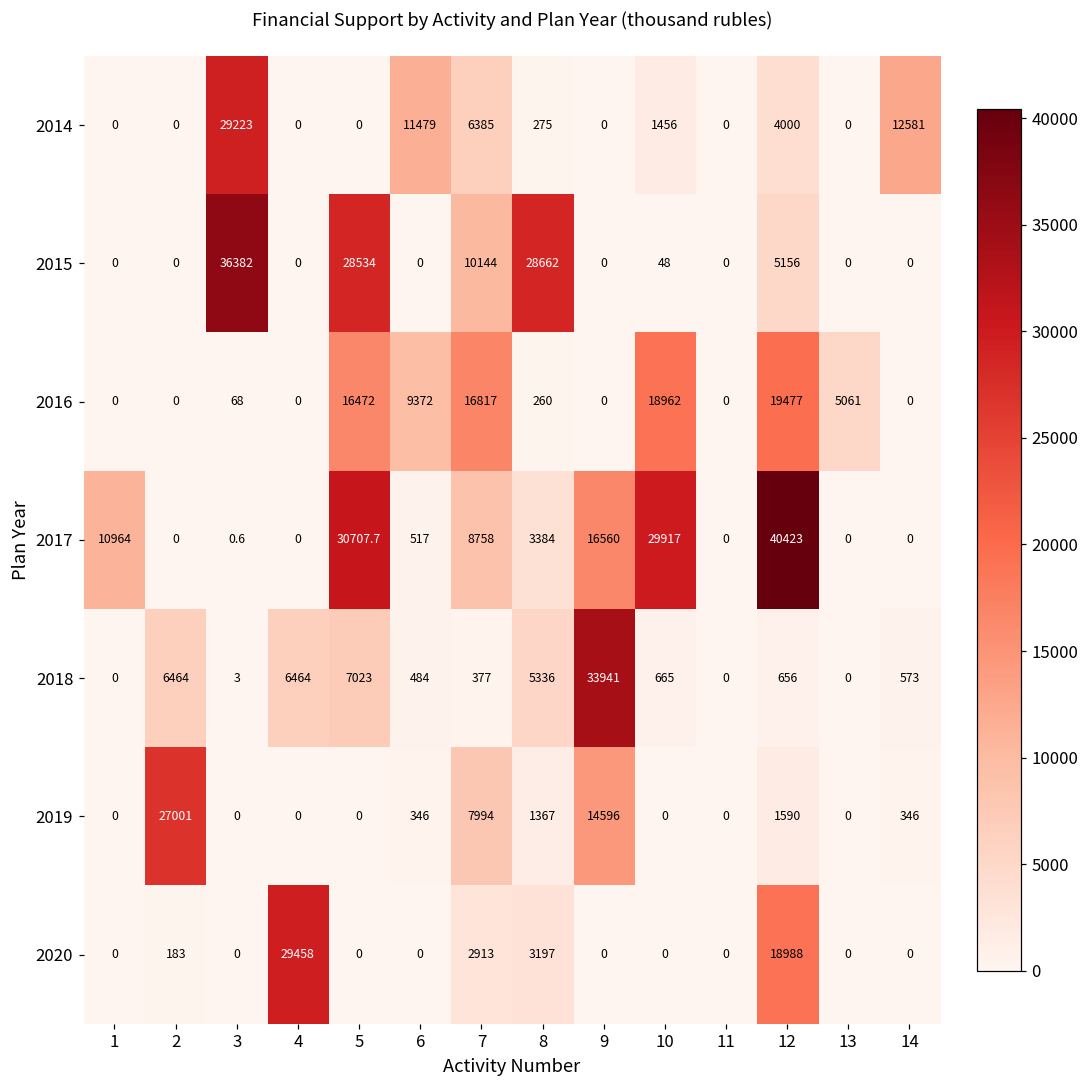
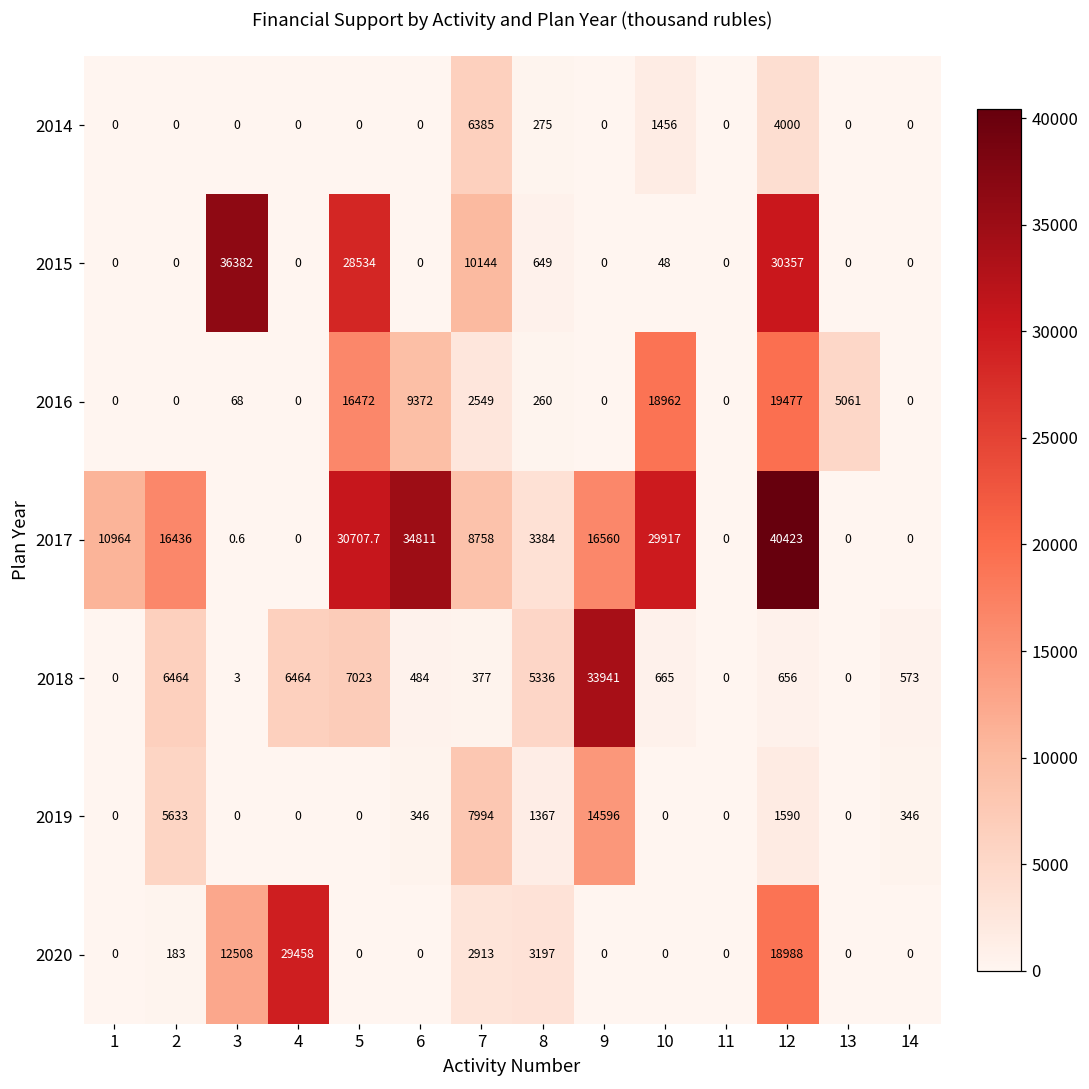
  {
    "2014": {
      "1": 0,
      "2": 0,
-     "3": 29223,
+     "3": 0,
      "4": 0,
      "5": 0,
-     "6": 11479,
+     "6": 0,
      "7": 6385,
      "8": 275,
      "9": 0,
      "10": 1456,
      "11": 0,
      "12": 4000,
      "13": 0,
-     "14": 12581
+     "14": 0
    },
    "2015": {
      "1": 0,
      "2": 0,
      "3": 36382,
      "4": 0,
      "5": 28534,
      "6": 0,
      "7": 10144,
-     "8": 28662,
+     "8": 649,
      "9": 0,
      "10": 48,
      "11": 0,
-     "12": 5156,
+     "12": 30357,
      "13": 0,
      "14": 0
    },
    "2016": {
      "1": 0,
      "2": 0,
      "3": 68,
      "4": 0,
      "5": 16472,
      "6": 9372,
-     "7": 16817,
+     "7": 2549,
      "8": 260,
      "9": 0,
      "10": 18962,
      "11": 0,
      "12": 19477,
      "13": 5061,
      "14": 0
    },
    "2017": {
      "1": 10964,
-     "2": 0,
+     "2": 16436,
      "3": 0.6,
      "4": 0,
      "5": 30707.7,
-     "6": 517,
+     "6": 34811,
      "7": 8758,
      "8": 3384,
      "9": 16560,
      "10": 29917,
      "11": 0,
      "12": 40423,
      "13": 0,
      "14": 0
    },
    "2018": {
      "1": 0,
      "2": 6464,
      "3": 3,
      "4": 6464,
      "5": 7023,
      "6": 484,
      "7": 377,
      "8": 5336,
      "9": 33941,
      "10": 665,
      "11": 0,
      "12": 656,
      "13": 0,
      "14": 573
    },
    "2019": {
      "1": 0,
-     "2": 27001,
+     "2": 5633,
      "3": 0,
      "4": 0,
      "5": 0,
      "6": 346,
      "7": 7994,
      "8": 1367,
      "9": 14596,
      "10": 0,
      "11": 0,
      "12": 1590,
      "13": 0,
      "14": 346
    },
    "2020": {
      "1": 0,
      "2": 183,
-     "3": 0,
+     "3": 12508,
      "4": 29458,
      "5": 0,
      "6": 0,
      "7": 2913,
      "8": 3197,
      "9": 0,
      "10": 0,
      "11": 0,
      "12": 18988,
      "13": 0,
      "14": 0
    }
  }
